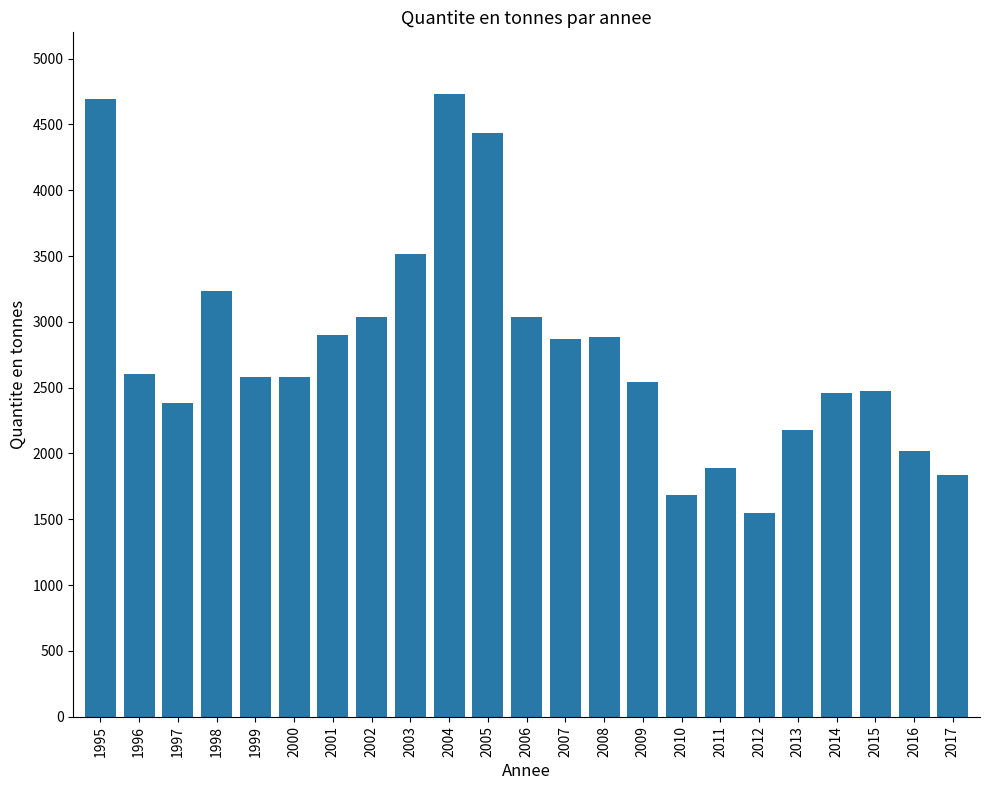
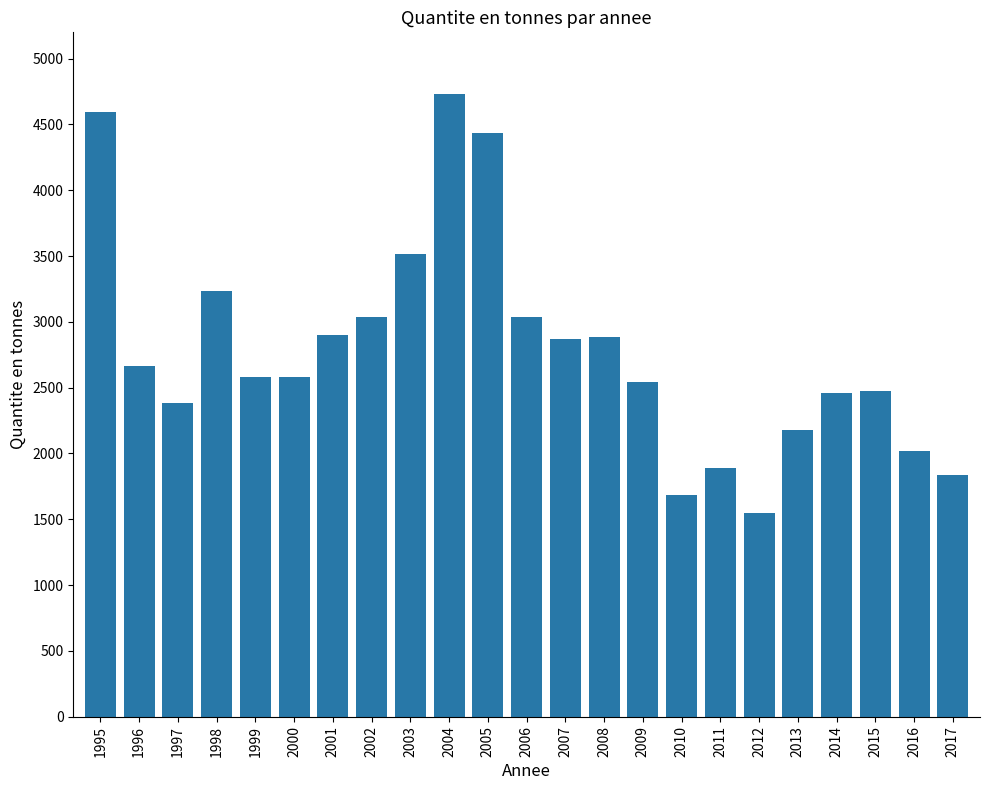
  {
-   "1995": 4690,
-   "1996": 2610,
+   "1995": 4590,
+   "1996": 2670,
    "1997": 2380,
    "1998": 3230,
    "1999": 2580,
    "2000": 2590,
    "2001": 2900,
    "2002": 3040,
    "2003": 3510,
    "2004": 4730,
    "2005": 4440,
    "2006": 3040,
    "2007": 2870,
    "2008": 2890,
    "2009": 2550,
    "2010": 1690,
    "2011": 1890,
    "2012": 1550,
    "2013": 2180,
    "2014": 2460,
    "2015": 2470,
    "2016": 2020,
    "2017": 1840
  }
